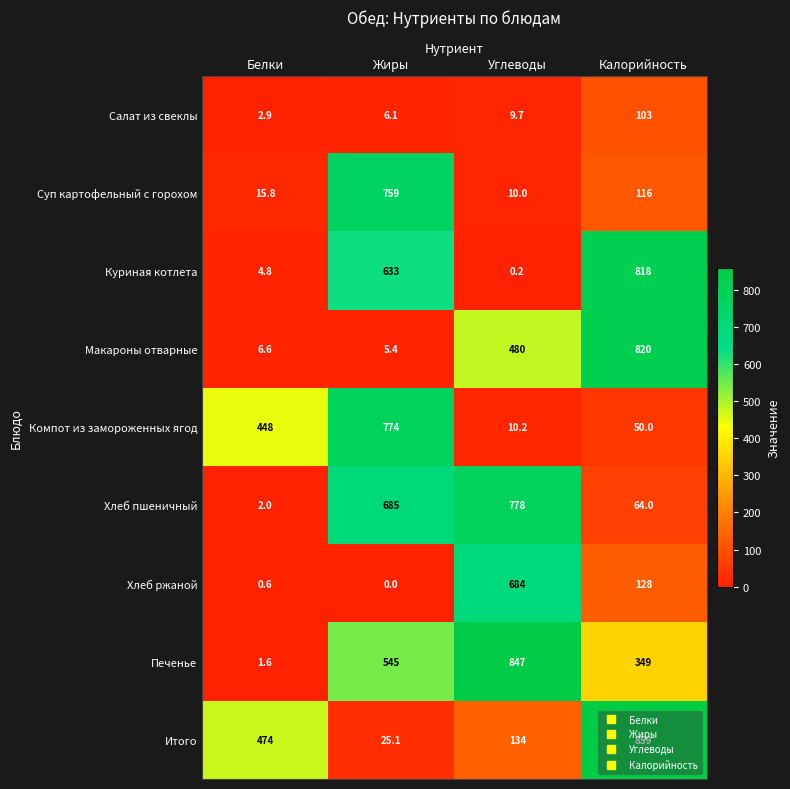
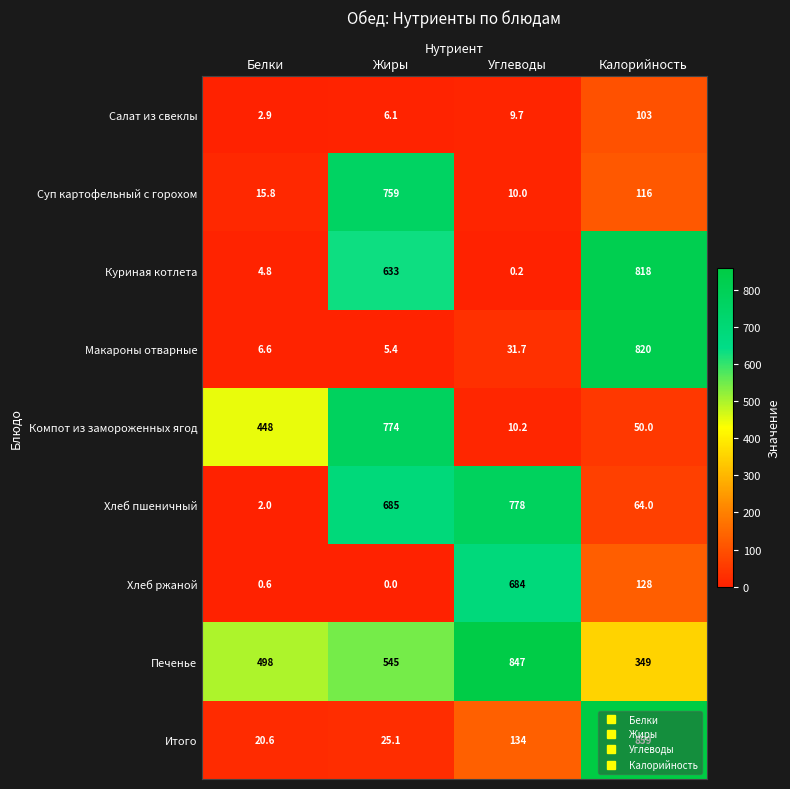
  {
    "Салат из свеклы": {
      "Белки": 2.9,
      "Жиры": 6.1,
      "Углеводы": 9.7,
      "Калорийность": 103
    },
    "Суп картофельный с горохом": {
      "Белки": 15.8,
      "Жиры": 759,
      "Углеводы": 10.0,
      "Калорийность": 116
    },
    "Куриная котлета": {
      "Белки": 4.8,
      "Жиры": 633,
      "Углеводы": 0.2,
      "Калорийность": 818
    },
    "Макароны отварные": {
      "Белки": 6.6,
      "Жиры": 5.4,
-     "Углеводы": 480,
+     "Углеводы": 31.7,
      "Калорийность": 820
    },
    "Компот из замороженных ягод": {
      "Белки": 448,
      "Жиры": 774,
      "Углеводы": 10.2,
      "Калорийность": 50.0
    },
    "Хлеб пшеничный": {
      "Белки": 2.0,
      "Жиры": 685,
      "Углеводы": 778,
      "Калорийность": 64.0
    },
    "Хлеб ржаной": {
      "Белки": 0.6,
      "Жиры": 0.0,
      "Углеводы": 684,
      "Калорийность": 128
    },
    "Печенье": {
-     "Белки": 1.6,
+     "Белки": 498,
      "Жиры": 545,
      "Углеводы": 847,
      "Калорийность": 349
    },
    "Итого": {
-     "Белки": 474,
+     "Белки": 20.6,
      "Жиры": 25.1,
      "Углеводы": 134
    }
  }
